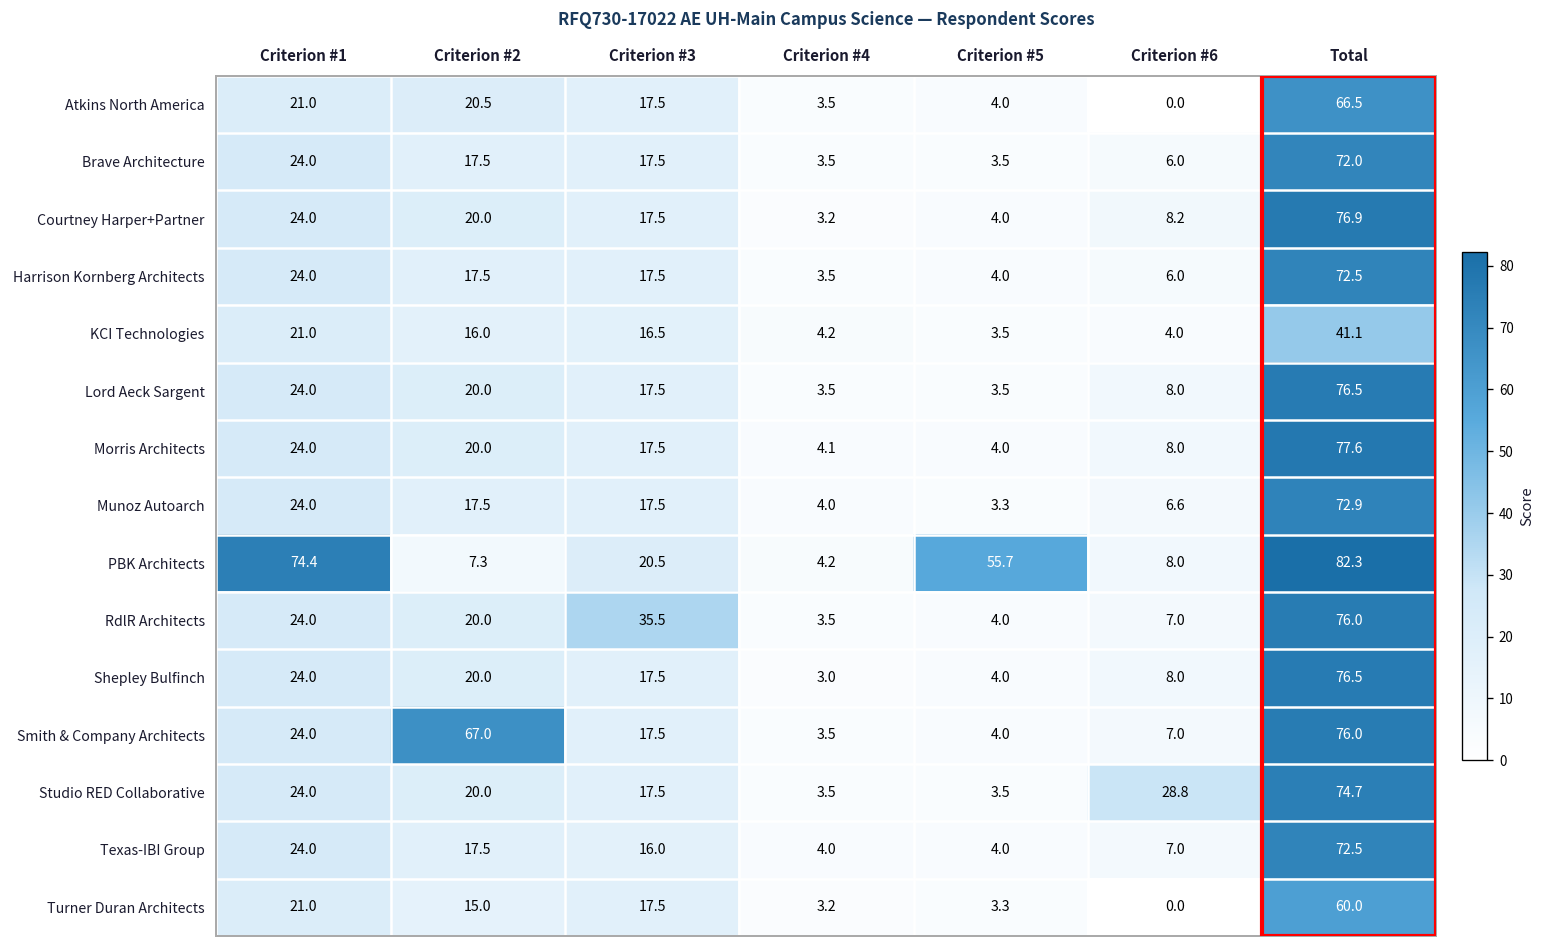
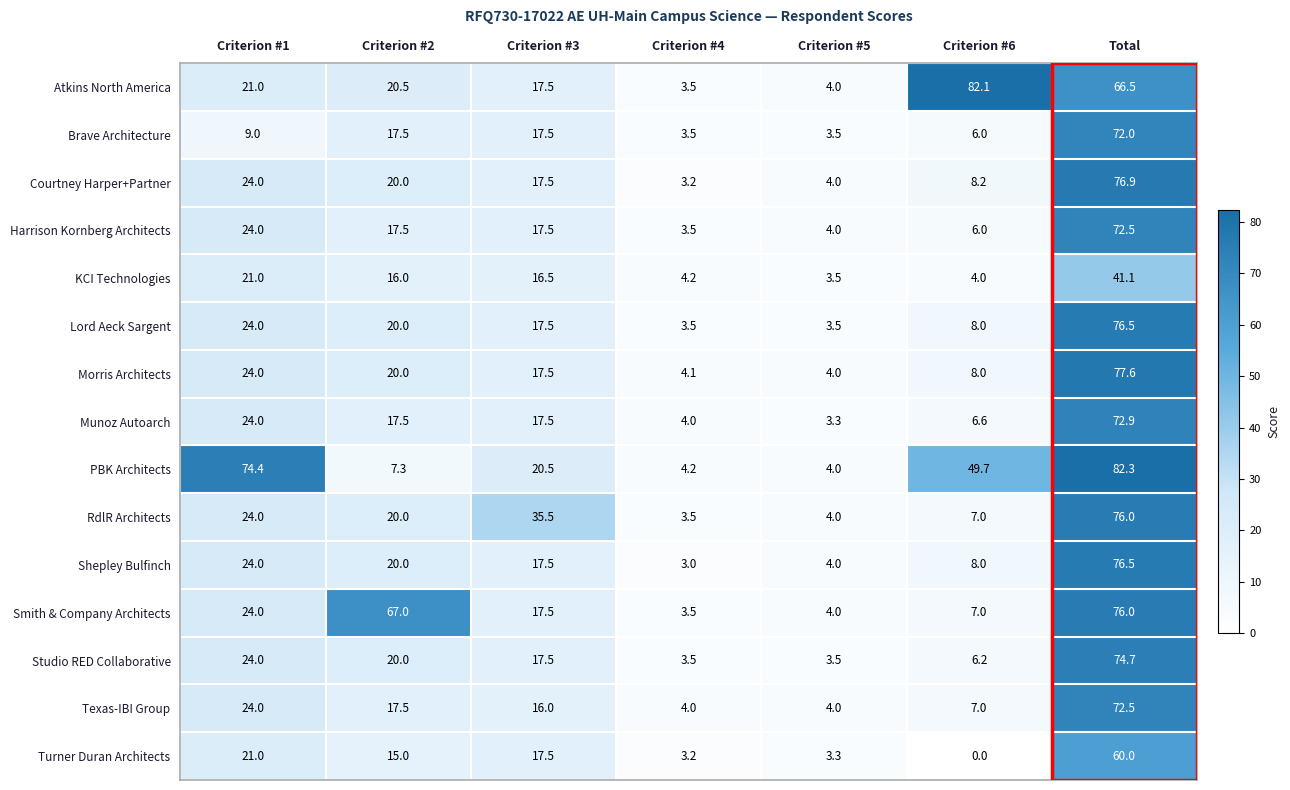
  {
    "Atkins North America": {
      "Criterion #1": 21.0,
      "Criterion #2": 20.5,
      "Criterion #3": 17.5,
      "Criterion #4": 3.5,
      "Criterion #5": 4.0,
-     "Criterion #6": 0.0,
+     "Criterion #6": 82.1,
      "Total": 66.5
    },
    "Brave Architecture": {
-     "Criterion #1": 24.0,
+     "Criterion #1": 9.0,
      "Criterion #2": 17.5,
      "Criterion #3": 17.5,
      "Criterion #4": 3.5,
      "Criterion #5": 3.5,
      "Criterion #6": 6.0,
      "Total": 72.0
    },
    "Courtney Harper+Partner": {
      "Criterion #1": 24.0,
      "Criterion #2": 20.0,
      "Criterion #3": 17.5,
      "Criterion #4": 3.2,
      "Criterion #5": 4.0,
      "Criterion #6": 8.2,
      "Total": 76.9
    },
    "Harrison Kornberg Architects": {
      "Criterion #1": 24.0,
      "Criterion #2": 17.5,
      "Criterion #3": 17.5,
      "Criterion #4": 3.5,
      "Criterion #5": 4.0,
      "Criterion #6": 6.0,
      "Total": 72.5
    },
    "KCI Technologies": {
      "Criterion #1": 21.0,
      "Criterion #2": 16.0,
      "Criterion #3": 16.5,
      "Criterion #4": 4.2,
      "Criterion #5": 3.5,
      "Criterion #6": 4.0,
      "Total": 41.1
    },
    "Lord Aeck Sargent": {
      "Criterion #1": 24.0,
      "Criterion #2": 20.0,
      "Criterion #3": 17.5,
      "Criterion #4": 3.5,
      "Criterion #5": 3.5,
      "Criterion #6": 8.0,
      "Total": 76.5
    },
    "Morris Architects": {
      "Criterion #1": 24.0,
      "Criterion #2": 20.0,
      "Criterion #3": 17.5,
      "Criterion #4": 4.1,
      "Criterion #5": 4.0,
      "Criterion #6": 8.0,
      "Total": 77.6
    },
    "Munoz Autoarch": {
      "Criterion #1": 24.0,
      "Criterion #2": 17.5,
      "Criterion #3": 17.5,
      "Criterion #4": 4.0,
      "Criterion #5": 3.3,
      "Criterion #6": 6.6,
      "Total": 72.9
    },
    "PBK Architects": {
      "Criterion #1": 74.4,
      "Criterion #2": 7.3,
      "Criterion #3": 20.5,
      "Criterion #4": 4.2,
-     "Criterion #5": 55.7,
-     "Criterion #6": 8.0,
+     "Criterion #5": 4.0,
+     "Criterion #6": 49.7,
      "Total": 82.3
    },
    "RdlR Architects": {
      "Criterion #1": 24.0,
      "Criterion #2": 20.0,
      "Criterion #3": 35.5,
      "Criterion #4": 3.5,
      "Criterion #5": 4.0,
      "Criterion #6": 7.0,
      "Total": 76.0
    },
    "Shepley Bulfinch": {
      "Criterion #1": 24.0,
      "Criterion #2": 20.0,
      "Criterion #3": 17.5,
      "Criterion #4": 3.0,
      "Criterion #5": 4.0,
      "Criterion #6": 8.0,
      "Total": 76.5
    },
    "Smith & Company Architects": {
      "Criterion #1": 24.0,
      "Criterion #2": 67.0,
      "Criterion #3": 17.5,
      "Criterion #4": 3.5,
      "Criterion #5": 4.0,
      "Criterion #6": 7.0,
      "Total": 76.0
    },
    "Studio RED Collaborative": {
      "Criterion #1": 24.0,
      "Criterion #2": 20.0,
      "Criterion #3": 17.5,
      "Criterion #4": 3.5,
      "Criterion #5": 3.5,
-     "Criterion #6": 28.8,
+     "Criterion #6": 6.2,
      "Total": 74.7
    },
    "Texas-IBI Group": {
      "Criterion #1": 24.0,
      "Criterion #2": 17.5,
      "Criterion #3": 16.0,
      "Criterion #4": 4.0,
      "Criterion #5": 4.0,
      "Criterion #6": 7.0,
      "Total": 72.5
    },
    "Turner Duran Architects": {
      "Criterion #1": 21.0,
      "Criterion #2": 15.0,
      "Criterion #3": 17.5,
      "Criterion #4": 3.2,
      "Criterion #5": 3.3,
      "Criterion #6": 0.0,
      "Total": 60.0
    }
  }
